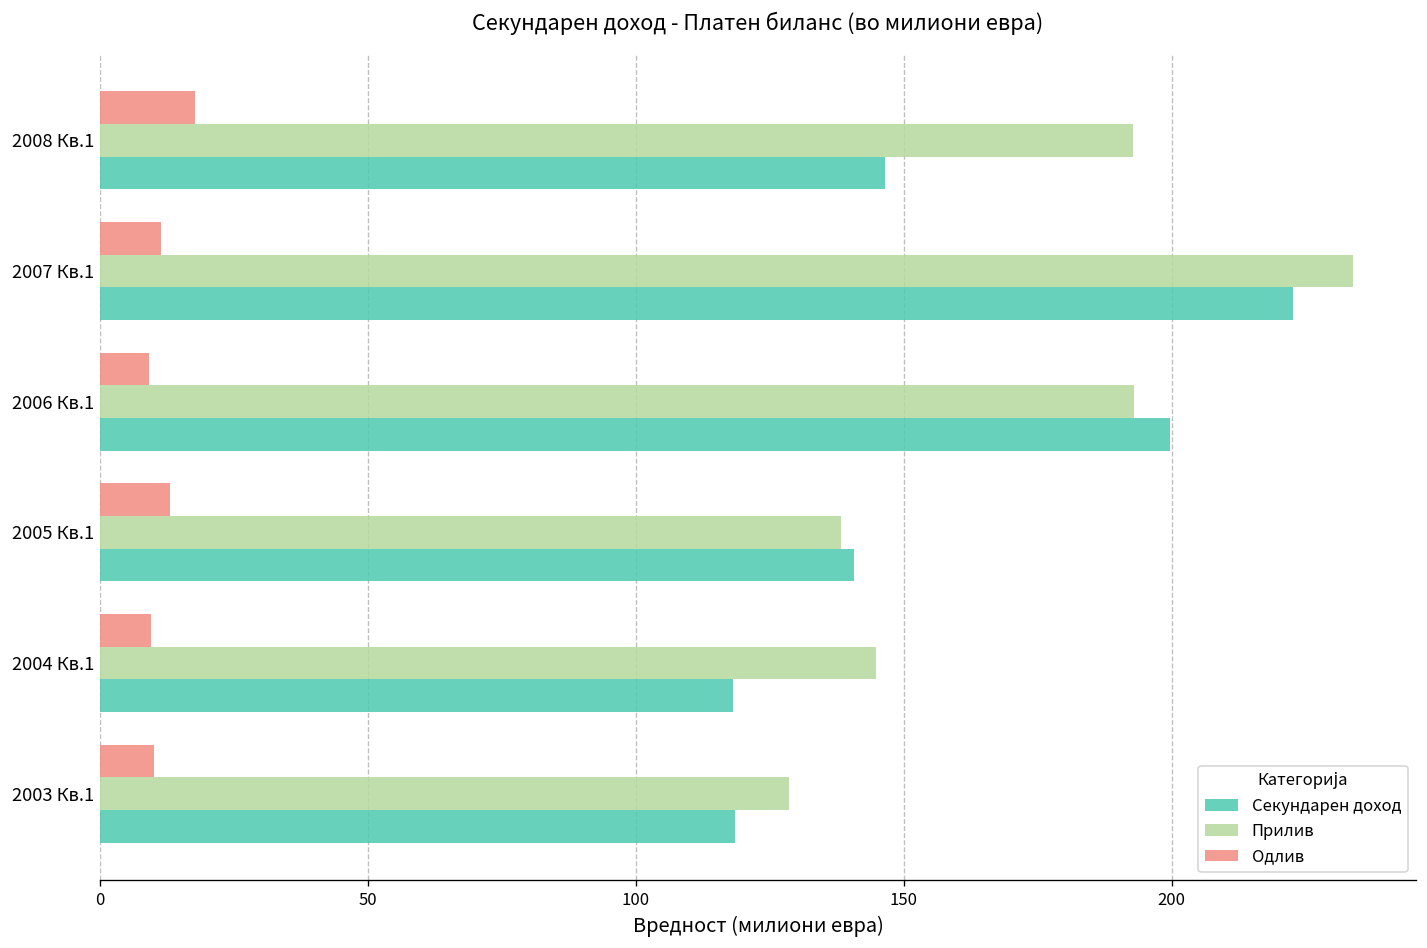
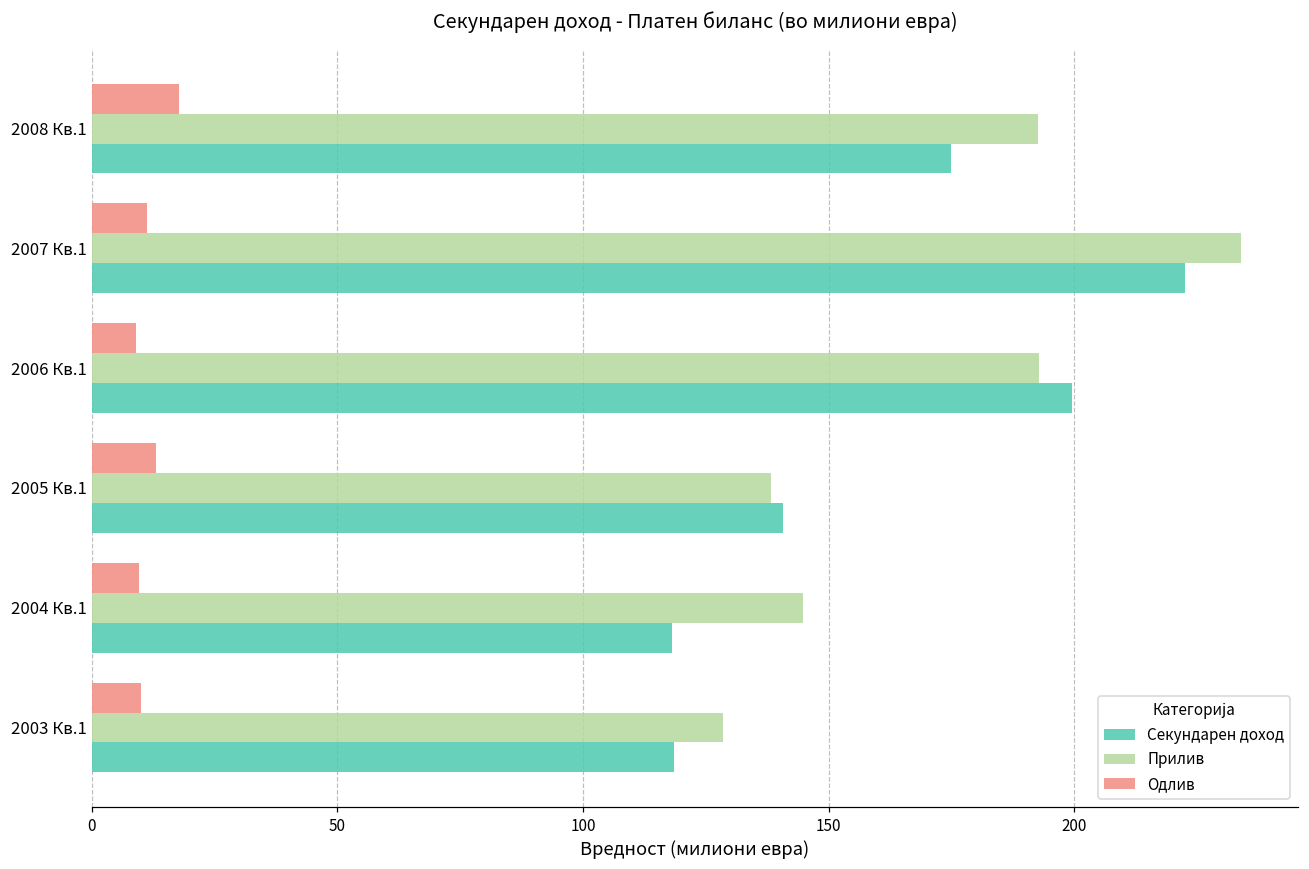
  {
    "Секундарен доход": {
-     "2008 Кв.1": 147,
+     "2008 Кв.1": 175,
      "2007 Кв.1": 223,
      "2006 Кв.1": 200,
      "2005 Кв.1": 141,
      "2004 Кв.1": 118,
      "2003 Кв.1": 119
    },
    "Прилив": {
      "2008 Кв.1": 193,
      "2007 Кв.1": 234,
      "2006 Кв.1": 193,
      "2005 Кв.1": 138,
      "2004 Кв.1": 145,
      "2003 Кв.1": 129
    },
    "Одлив": {
      "2008 Кв.1": 18,
      "2007 Кв.1": 11,
      "2006 Кв.1": 9,
      "2005 Кв.1": 13,
      "2004 Кв.1": 10,
      "2003 Кв.1": 10
    }
  }
